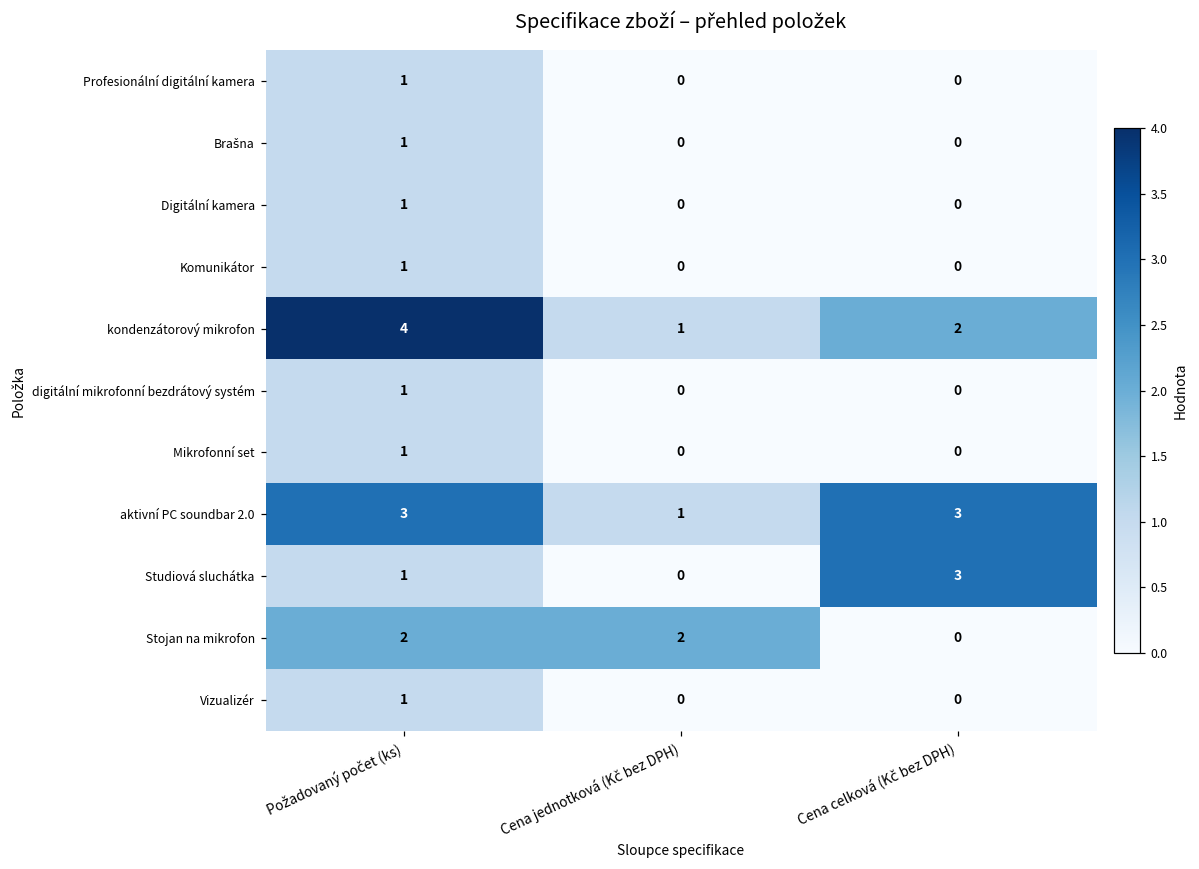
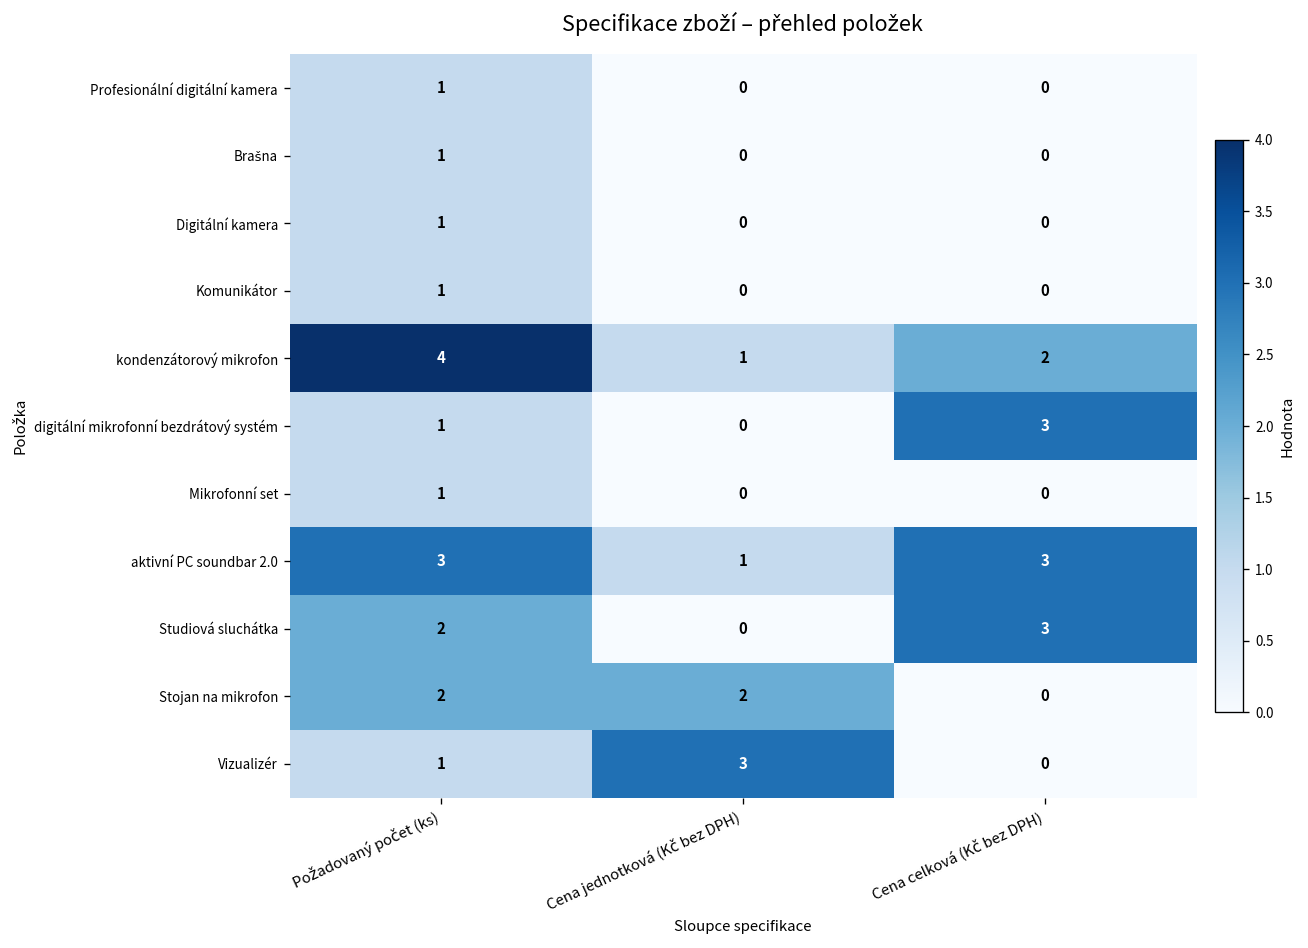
  {
    "Profesionální digitální kamera": {
      "Požadovaný počet (ks)": 1,
      "Cena jednotková (Kč bez DPH)": 0,
      "Cena celková (Kč bez DPH)": 0
    },
    "Brašna": {
      "Požadovaný počet (ks)": 1,
      "Cena jednotková (Kč bez DPH)": 0,
      "Cena celková (Kč bez DPH)": 0
    },
    "Digitální kamera": {
      "Požadovaný počet (ks)": 1,
      "Cena jednotková (Kč bez DPH)": 0,
      "Cena celková (Kč bez DPH)": 0
    },
    "Komunikátor": {
      "Požadovaný počet (ks)": 1,
      "Cena jednotková (Kč bez DPH)": 0,
      "Cena celková (Kč bez DPH)": 0
    },
    "kondenzátorový mikrofon": {
      "Požadovaný počet (ks)": 4,
      "Cena jednotková (Kč bez DPH)": 1,
      "Cena celková (Kč bez DPH)": 2
    },
    "digitální mikrofonní bezdrátový systém": {
      "Požadovaný počet (ks)": 1,
      "Cena jednotková (Kč bez DPH)": 0,
-     "Cena celková (Kč bez DPH)": 0
+     "Cena celková (Kč bez DPH)": 3
    },
    "Mikrofonní set": {
      "Požadovaný počet (ks)": 1,
      "Cena jednotková (Kč bez DPH)": 0,
      "Cena celková (Kč bez DPH)": 0
    },
    "aktivní PC soundbar 2.0": {
      "Požadovaný počet (ks)": 3,
      "Cena jednotková (Kč bez DPH)": 1,
      "Cena celková (Kč bez DPH)": 3
    },
    "Studiová sluchátka": {
-     "Požadovaný počet (ks)": 1,
+     "Požadovaný počet (ks)": 2,
      "Cena jednotková (Kč bez DPH)": 0,
      "Cena celková (Kč bez DPH)": 3
    },
    "Stojan na mikrofon": {
      "Požadovaný počet (ks)": 2,
      "Cena jednotková (Kč bez DPH)": 2,
      "Cena celková (Kč bez DPH)": 0
    },
    "Vizualizér": {
      "Požadovaný počet (ks)": 1,
-     "Cena jednotková (Kč bez DPH)": 0,
+     "Cena jednotková (Kč bez DPH)": 3,
      "Cena celková (Kč bez DPH)": 0
    }
  }
